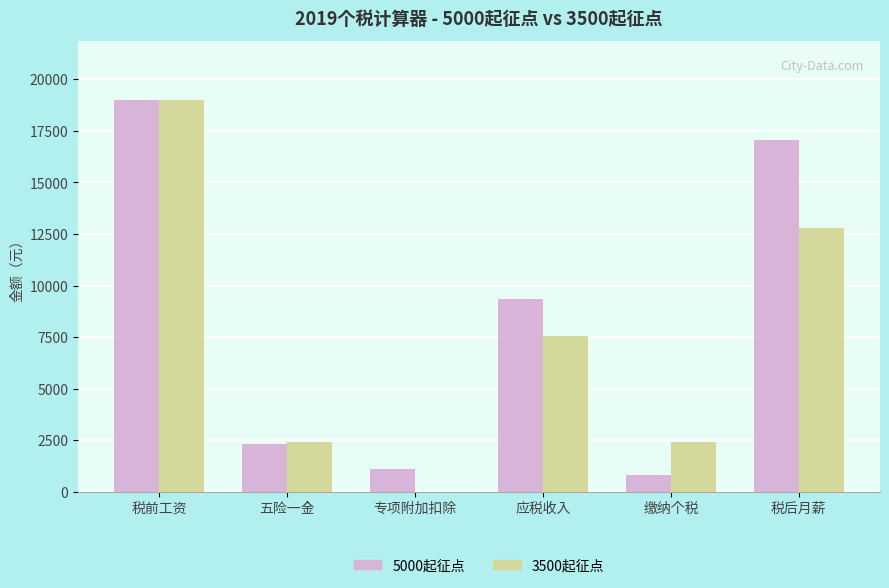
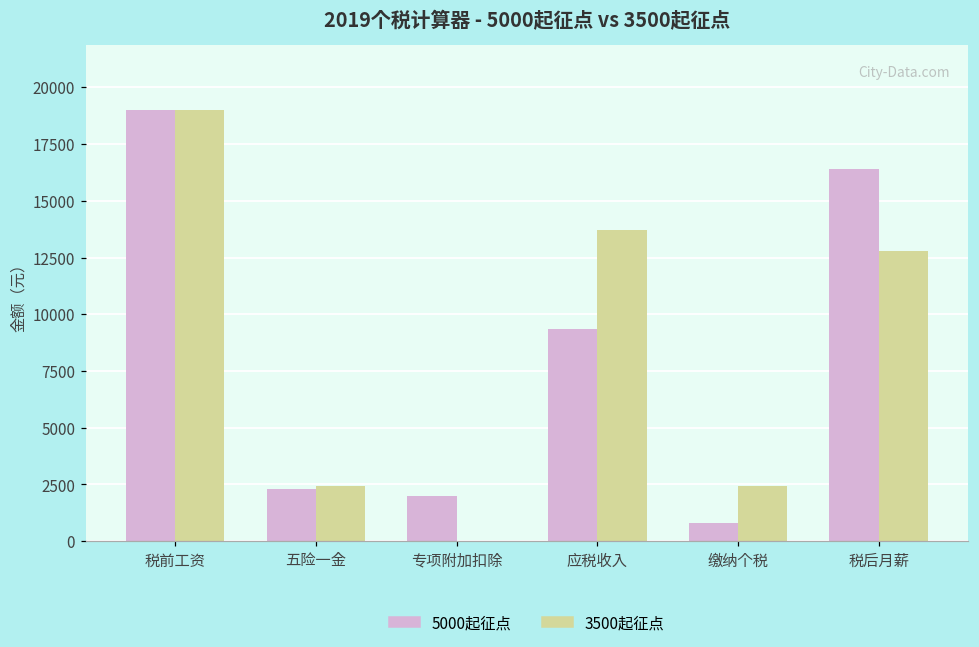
  {
    "5000起征点": {
      "税前工资": 19000,
      "五险一金": 2300,
-     "专项附加扣除": 1100,
+     "专项附加扣除": 2000,
      "应税收入": 9400,
      "缴纳个税": 800,
-     "税后月薪": 17000
+     "税后月薪": 16400
    },
    "3500起征点": {
      "税前工资": 19000,
      "五险一金": 2400,
      "专项附加扣除": 0,
-     "应税收入": 7600,
+     "应税收入": 13700,
      "缴纳个税": 2400,
      "税后月薪": 12800
    }
  }
